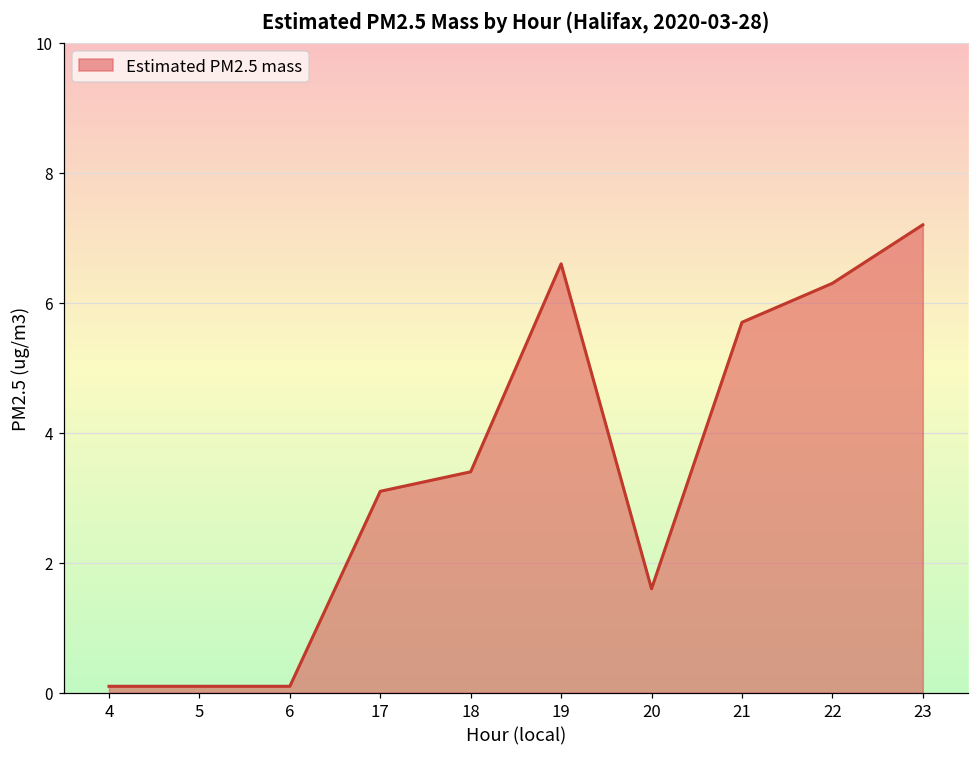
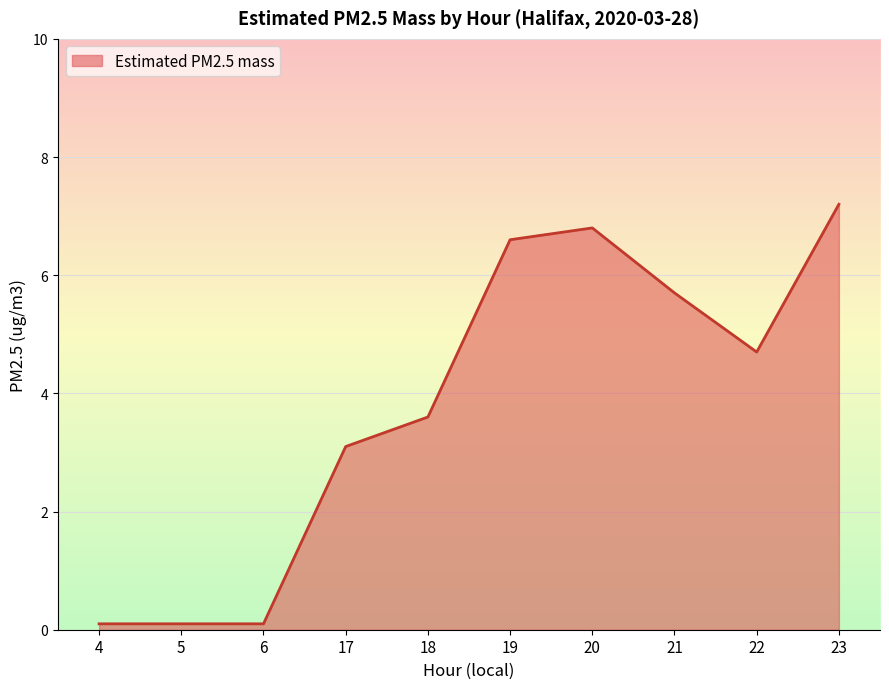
  {
    "4": 0.1,
    "5": 0.1,
    "6": 0.1,
    "17": 3.1,
-   "18": 3.4,
+   "18": 3.6,
    "19": 6.6,
-   "20": 1.6,
+   "20": 6.8,
    "21": 5.7,
-   "22": 6.3,
+   "22": 4.7,
    "23": 7.2
  }
